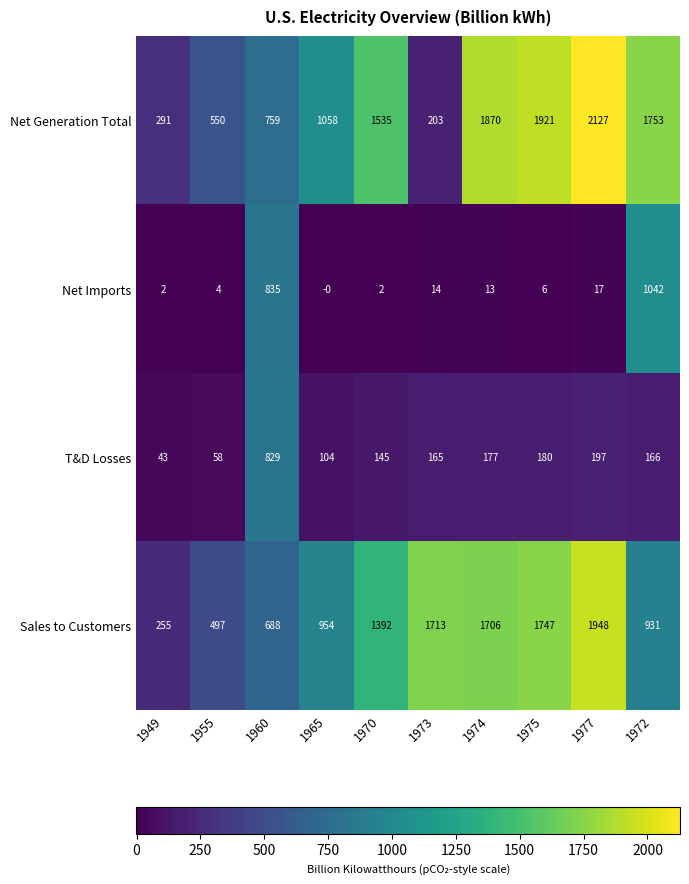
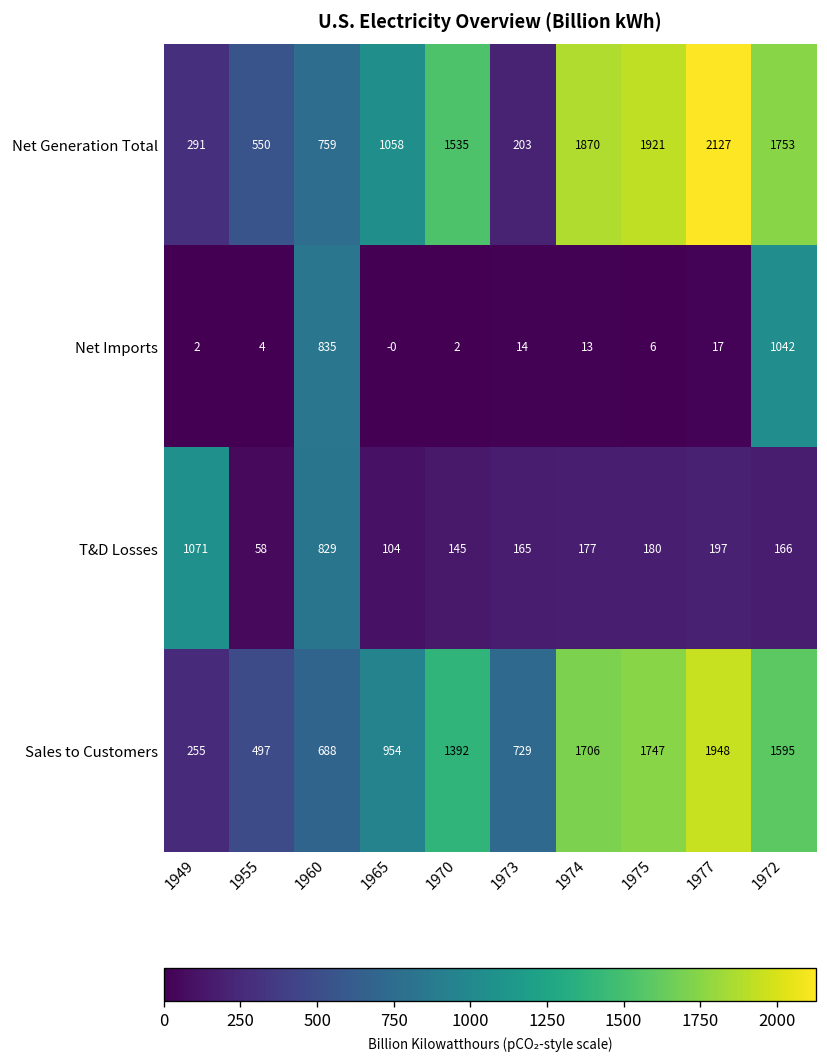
  {
    "Net Generation Total": {
      "1949": 291,
      "1955": 550,
      "1960": 759,
      "1965": 1058,
      "1970": 1535,
      "1973": 203,
      "1974": 1870,
      "1975": 1921,
      "1977": 2127,
      "1972": 1753
    },
    "Net Imports": {
      "1949": 2,
      "1955": 4,
      "1960": 835,
      "1965": -0,
      "1970": 2,
      "1973": 14,
      "1974": 13,
      "1975": 6,
      "1977": 17,
      "1972": 1042
    },
    "T&D Losses": {
-     "1949": 43,
+     "1949": 1071,
      "1955": 58,
      "1960": 829,
      "1965": 104,
      "1970": 145,
      "1973": 165,
      "1974": 177,
      "1975": 180,
      "1977": 197,
      "1972": 166
    },
    "Sales to Customers": {
      "1949": 255,
      "1955": 497,
      "1960": 688,
      "1965": 954,
      "1970": 1392,
-     "1973": 1713,
+     "1973": 729,
      "1974": 1706,
      "1975": 1747,
      "1977": 1948,
-     "1972": 931
+     "1972": 1595
    }
  }
